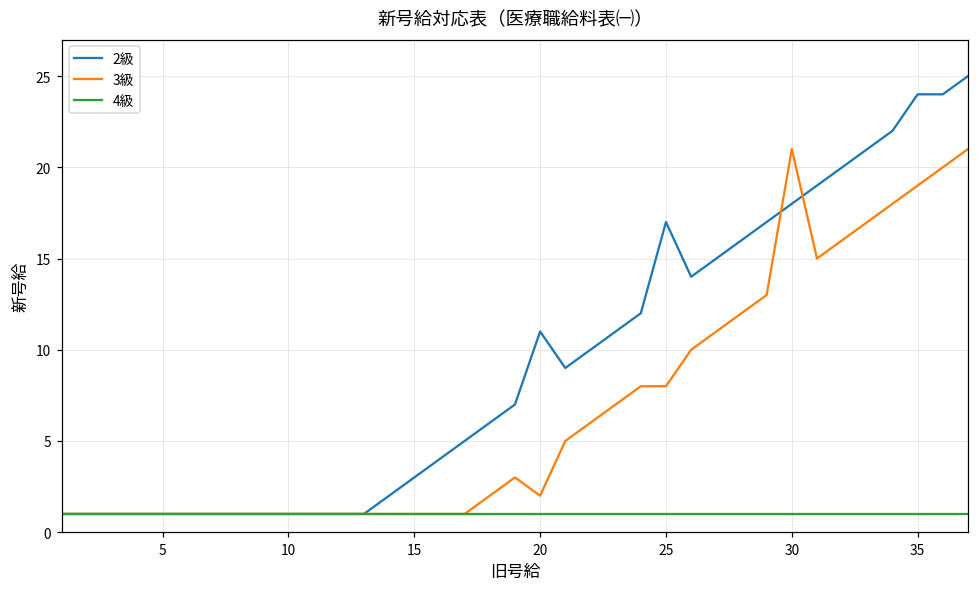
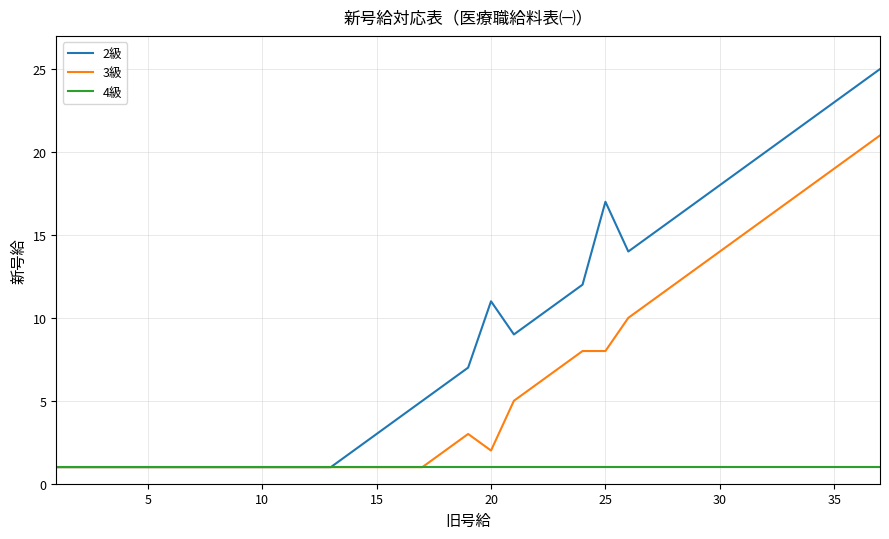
  {
    "2級": {
      "15": 3,
      "20": 11,
      "25": 17,
      "30": 18,
-     "35": 24
+     "35": 23
    },
    "3級": {
      "20": 2,
      "25": 8,
-     "30": 21,
+     "30": 14,
      "35": 19
    },
    "4級": {
      "20": 1,
      "25": 1,
      "30": 1,
      "35": 1
    }
  }
